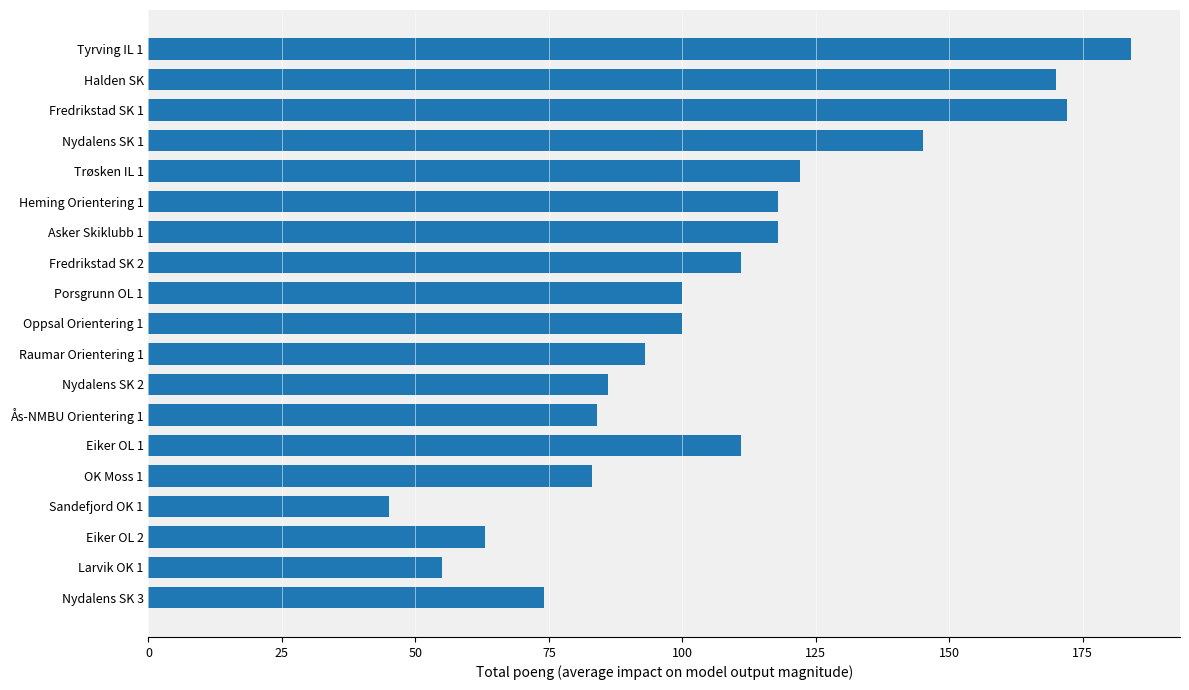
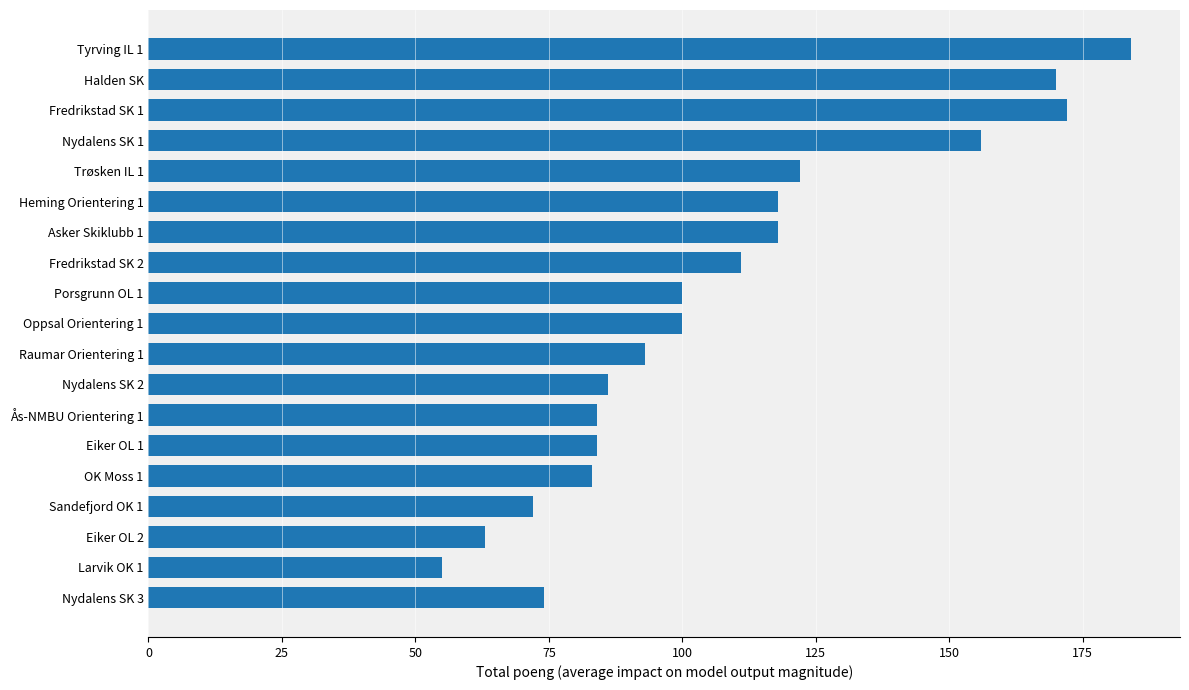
  {
    "Tyrving IL 1": 184,
    "Halden SK": 170,
    "Fredrikstad SK 1": 172,
-   "Nydalens SK 1": 145,
+   "Nydalens SK 1": 156,
    "Trøsken IL 1": 122,
    "Heming Orientering 1": 118,
    "Asker Skiklubb 1": 118,
    "Fredrikstad SK 2": 111,
    "Porsgrunn OL 1": 100,
    "Oppsal Orientering 1": 100,
    "Raumar Orientering 1": 93,
    "Nydalens SK 2": 86,
    "Ås-NMBU Orientering 1": 84,
-   "Eiker OL 1": 111,
+   "Eiker OL 1": 84,
    "OK Moss 1": 83,
-   "Sandefjord OK 1": 45,
+   "Sandefjord OK 1": 72,
    "Eiker OL 2": 63,
    "Larvik OK 1": 55,
    "Nydalens SK 3": 74
  }
